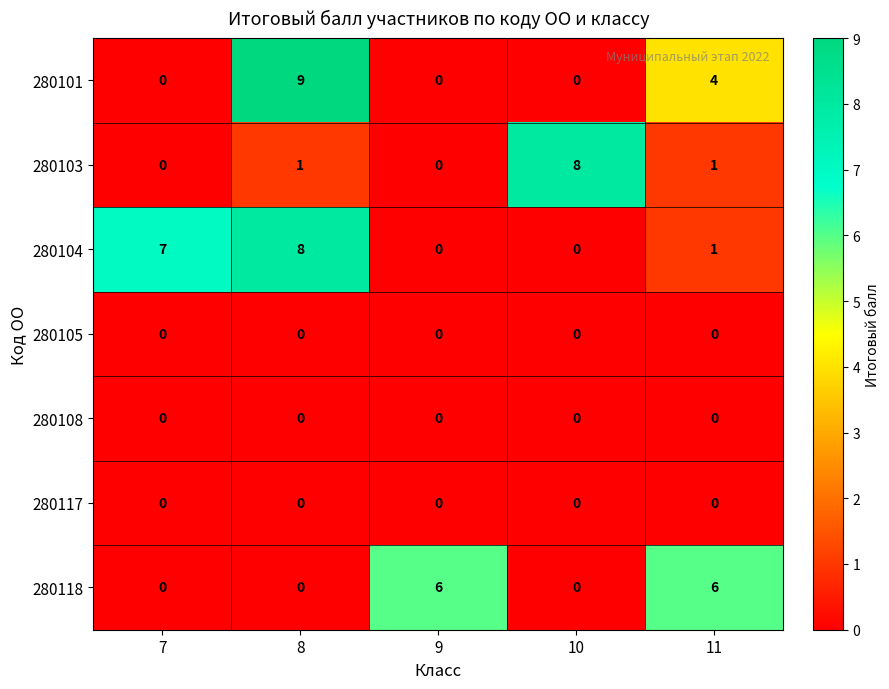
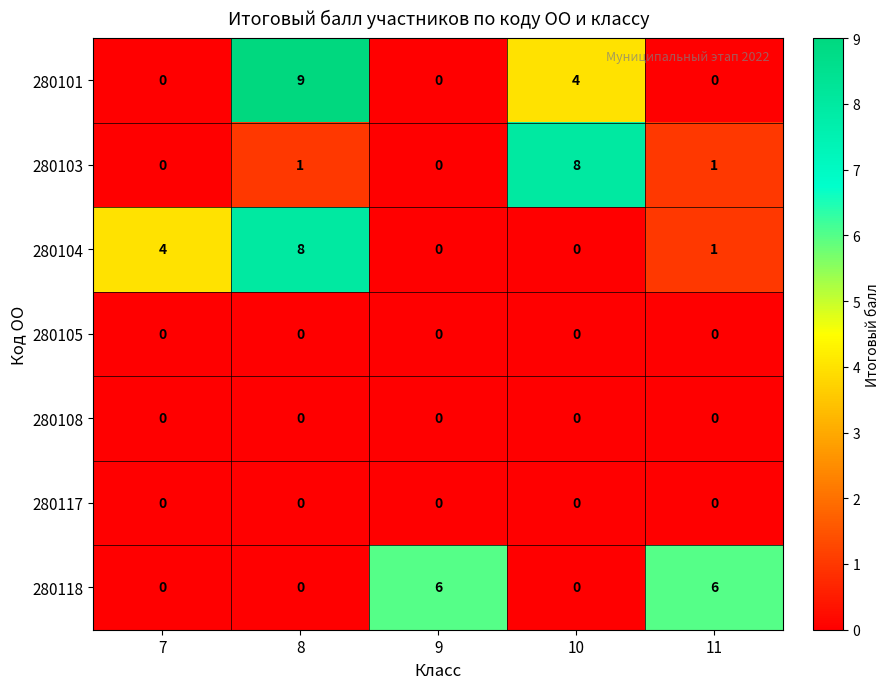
  {
    "280101": {
      "7": 0,
      "8": 9,
      "9": 0,
-     "10": 0,
-     "11": 4
+     "10": 4,
+     "11": 0
    },
    "280103": {
      "7": 0,
      "8": 1,
      "9": 0,
      "10": 8,
      "11": 1
    },
    "280104": {
-     "7": 7,
+     "7": 4,
      "8": 8,
      "9": 0,
      "10": 0,
      "11": 1
    },
    "280105": {
      "7": 0,
      "8": 0,
      "9": 0,
      "10": 0,
      "11": 0
    },
    "280108": {
      "7": 0,
      "8": 0,
      "9": 0,
      "10": 0,
      "11": 0
    },
    "280117": {
      "7": 0,
      "8": 0,
      "9": 0,
      "10": 0,
      "11": 0
    },
    "280118": {
      "7": 0,
      "8": 0,
      "9": 6,
      "10": 0,
      "11": 6
    }
  }
